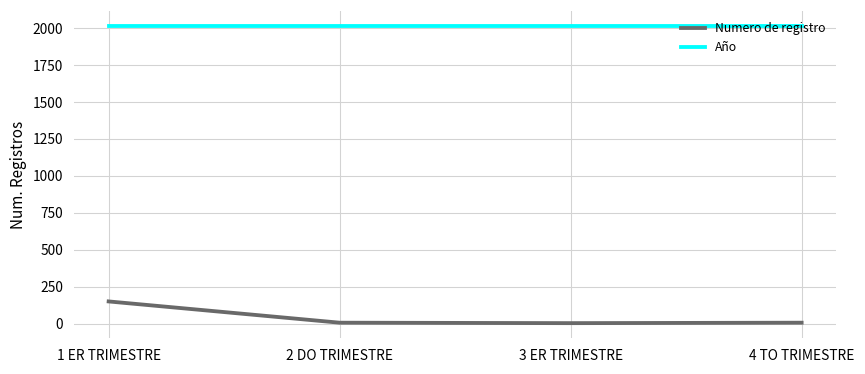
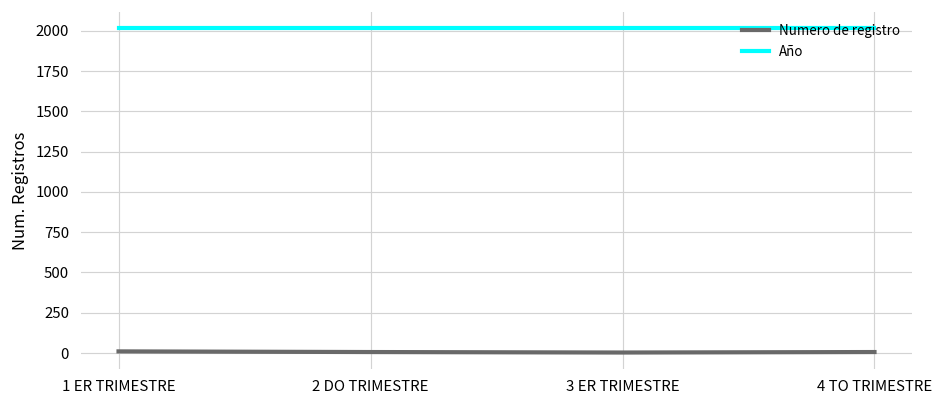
  {
    "Numero de registro": {
-     "1 ER TRIMESTRE": 150,
+     "1 ER TRIMESTRE": 10,
      "2 DO TRIMESTRE": 10,
      "3 ER TRIMESTRE": 0,
      "4 TO TRIMESTRE": 10
    },
    "Año": {
      "1 ER TRIMESTRE": 2020,
      "2 DO TRIMESTRE": 2020,
      "3 ER TRIMESTRE": 2020,
      "4 TO TRIMESTRE": 2020
    }
  }
